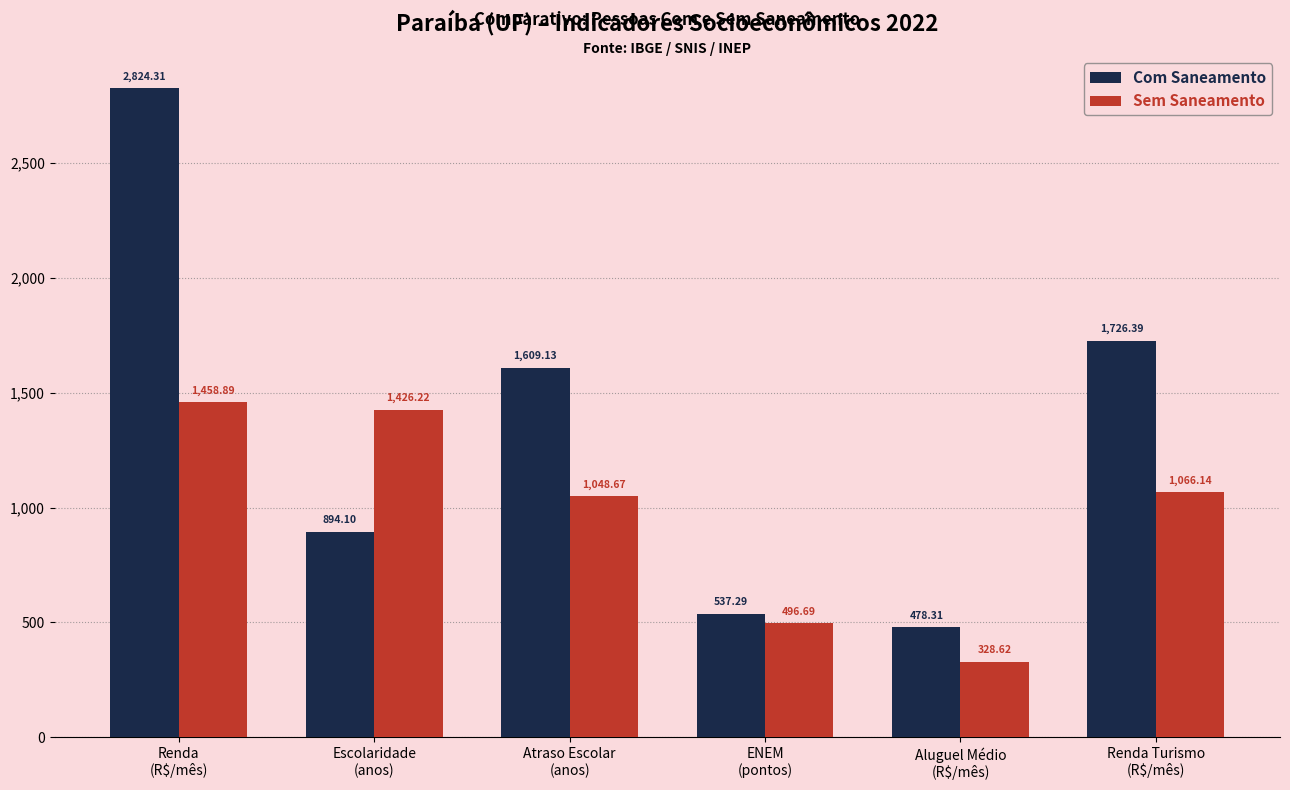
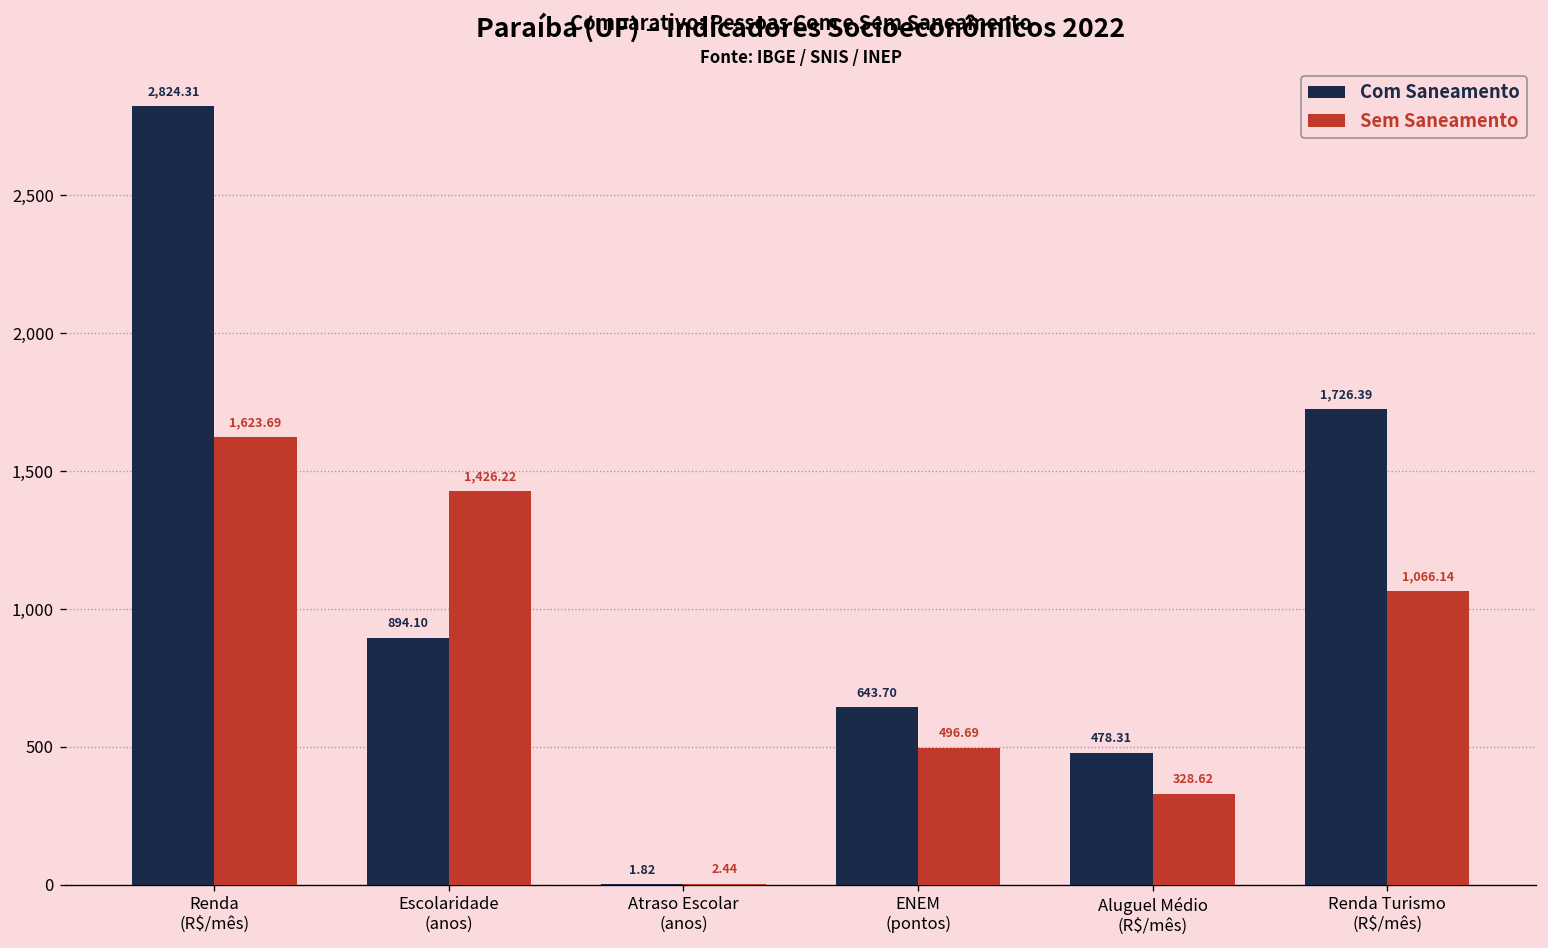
  {
    "Com Saneamento": {
      "Renda (R$/mês)": "2,824.31",
      "Escolaridade (anos)": "894.10",
-     "Atraso Escolar (anos)": "1,609.13",
-     "ENEM (pontos)": "537.29",
+     "Atraso Escolar (anos)": "1.82",
+     "ENEM (pontos)": "643.70",
      "Aluguel Médio (R$/mês)": "478.31",
      "Renda Turismo (R$/mês)": "1,726.39"
    },
    "Sem Saneamento": {
-     "Renda (R$/mês)": "1,458.89",
+     "Renda (R$/mês)": "1,623.69",
      "Escolaridade (anos)": "1,426.22",
-     "Atraso Escolar (anos)": "1,048.67",
+     "Atraso Escolar (anos)": "2.44",
      "ENEM (pontos)": "496.69",
      "Aluguel Médio (R$/mês)": "328.62",
      "Renda Turismo (R$/mês)": "1,066.14"
    }
  }
